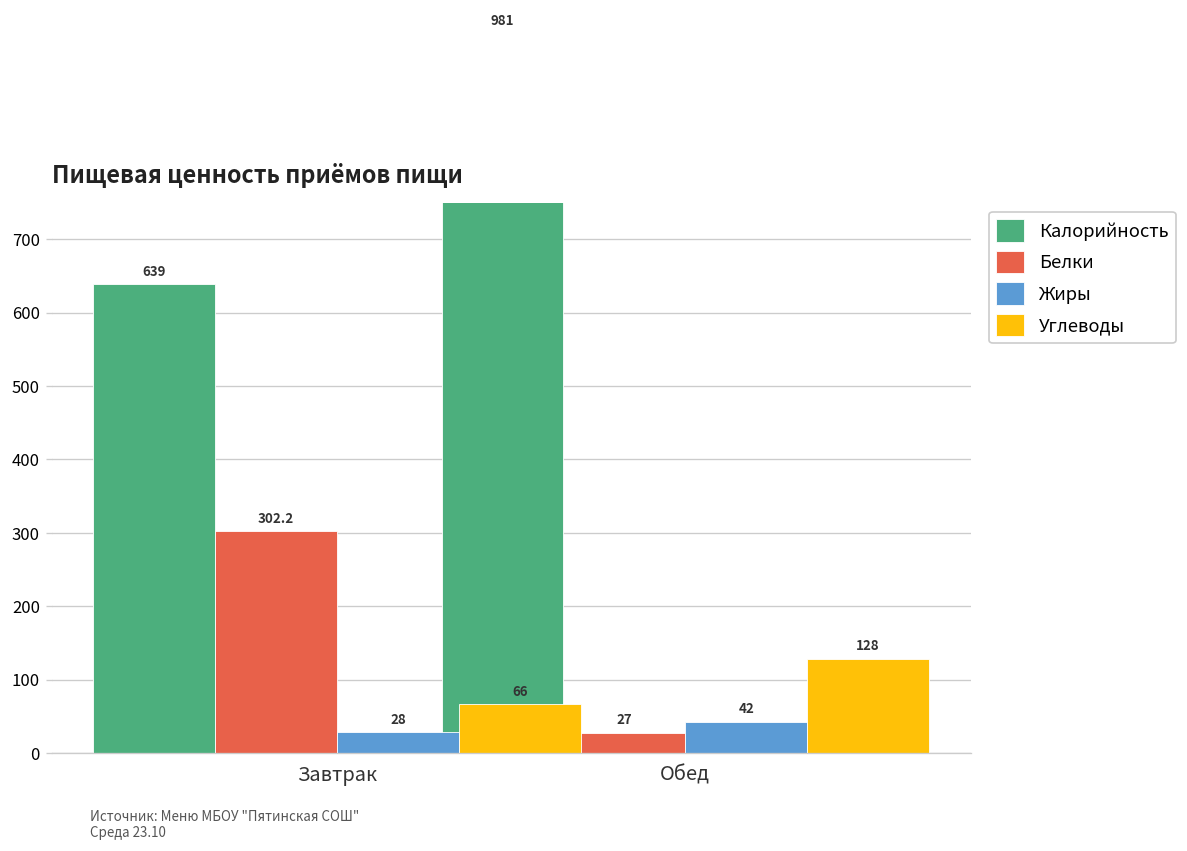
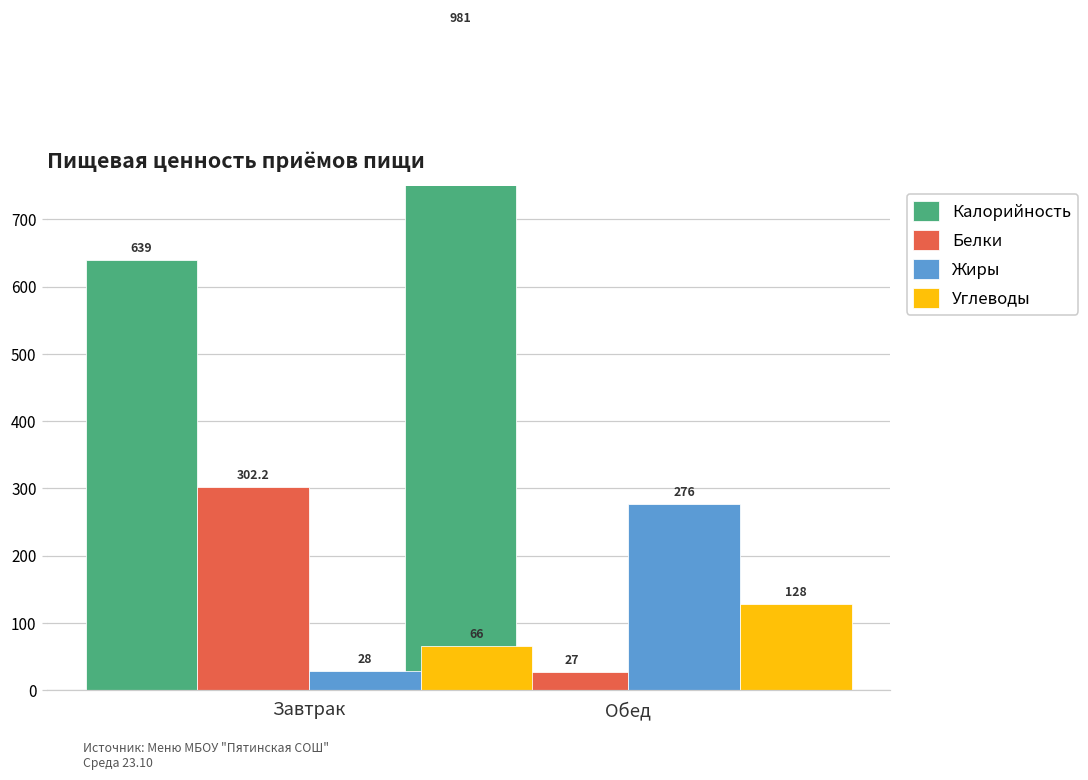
  {
    "Белки": {
      "Завтрак": 302.2,
      "Обед": 27
    },
    "Жиры": {
      "Завтрак": 28,
-     "Обед": 42
+     "Обед": 276
    }
  }
